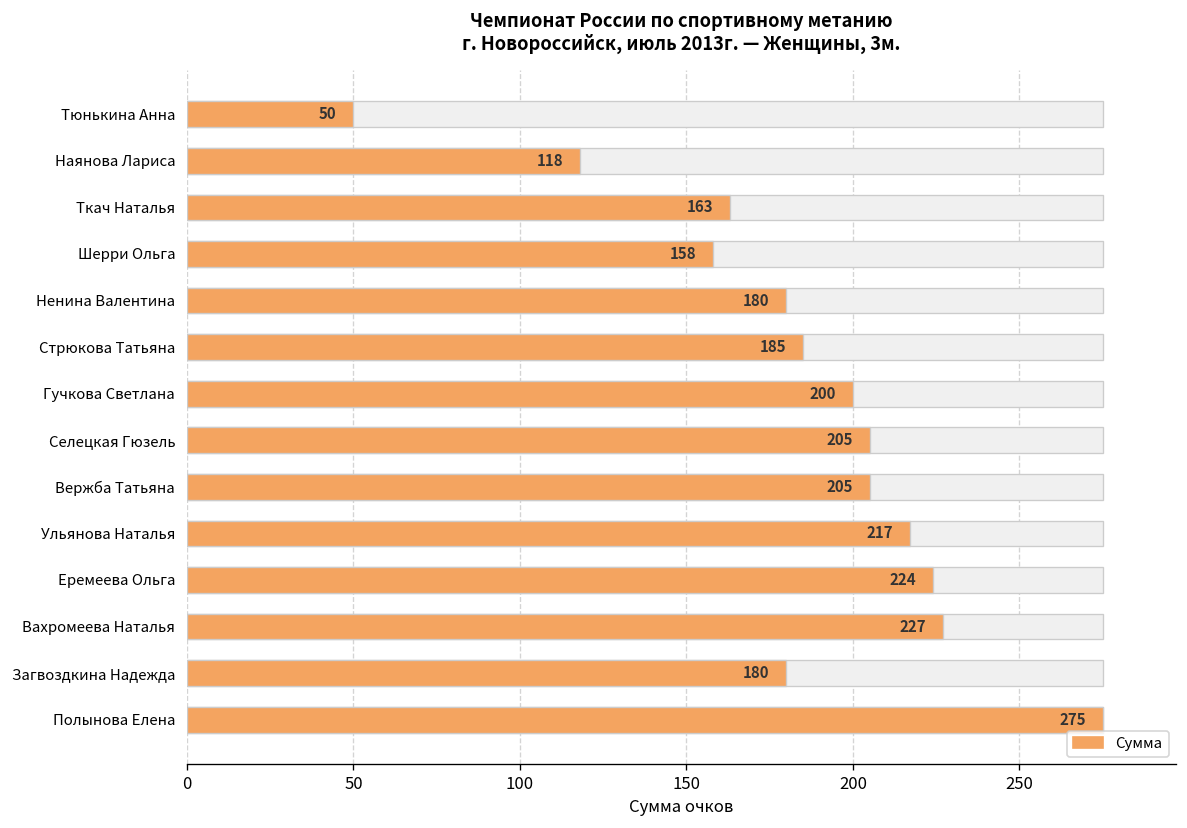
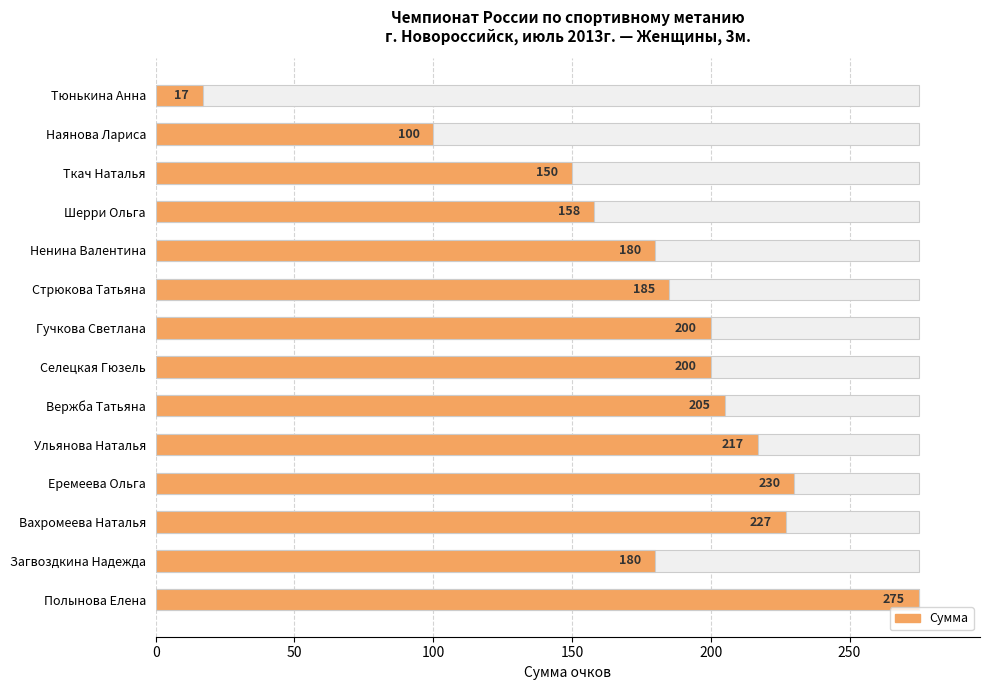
  {
    "Сумма": {
-     "Тюнькина Анна": 50,
-     "Наянова Лариса": 118,
-     "Ткач Наталья": 163,
-     "Селецкая Гюзель": 205,
-     "Еремеева Ольга": 224,
+     "Тюнькина Анна": 17,
+     "Наянова Лариса": 100,
+     "Ткач Наталья": 150,
+     "Селецкая Гюзель": 200,
+     "Еремеева Ольга": 230,
      "Полынова Елена": 275
    }
  }
